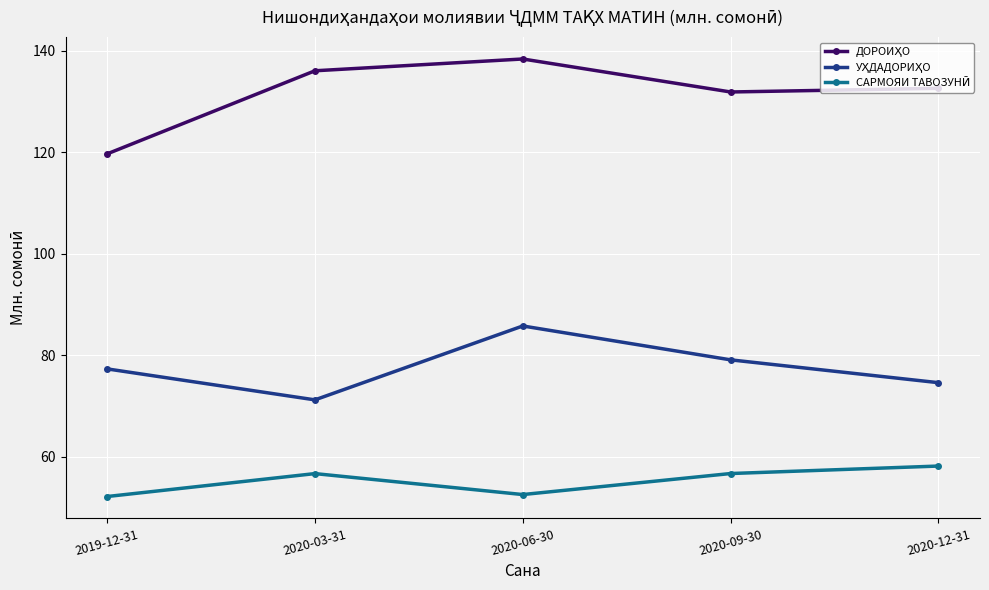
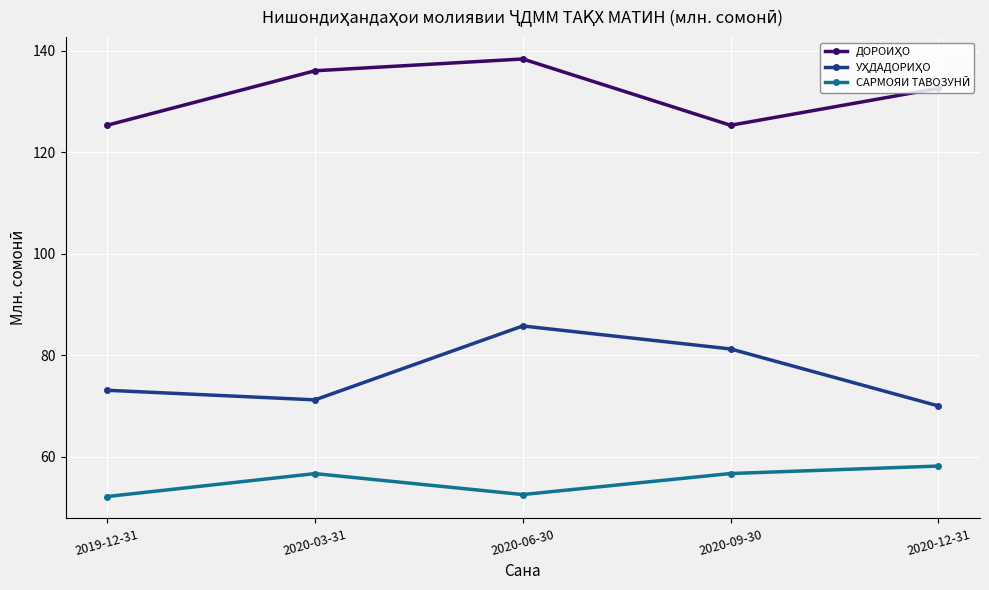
  {
    "ДОРОИҲО": {
-     "2019-12-31": 120,
+     "2019-12-31": 125,
      "2020-03-31": 136,
      "2020-06-30": 138,
-     "2020-09-30": 132
+     "2020-09-30": 125
    },
    "УҲДАДОРИҲО": {
-     "2019-12-31": 77,
+     "2019-12-31": 73,
      "2020-03-31": 71,
      "2020-06-30": 86,
-     "2020-09-30": 79,
-     "2020-12-31": 75
+     "2020-09-30": 81,
+     "2020-12-31": 70
    },
    "САРМОЯИ ТАВОЗУНӢ": {
      "2019-12-31": 52,
      "2020-03-31": 57,
      "2020-06-30": 53,
      "2020-09-30": 57,
      "2020-12-31": 58
    }
  }
